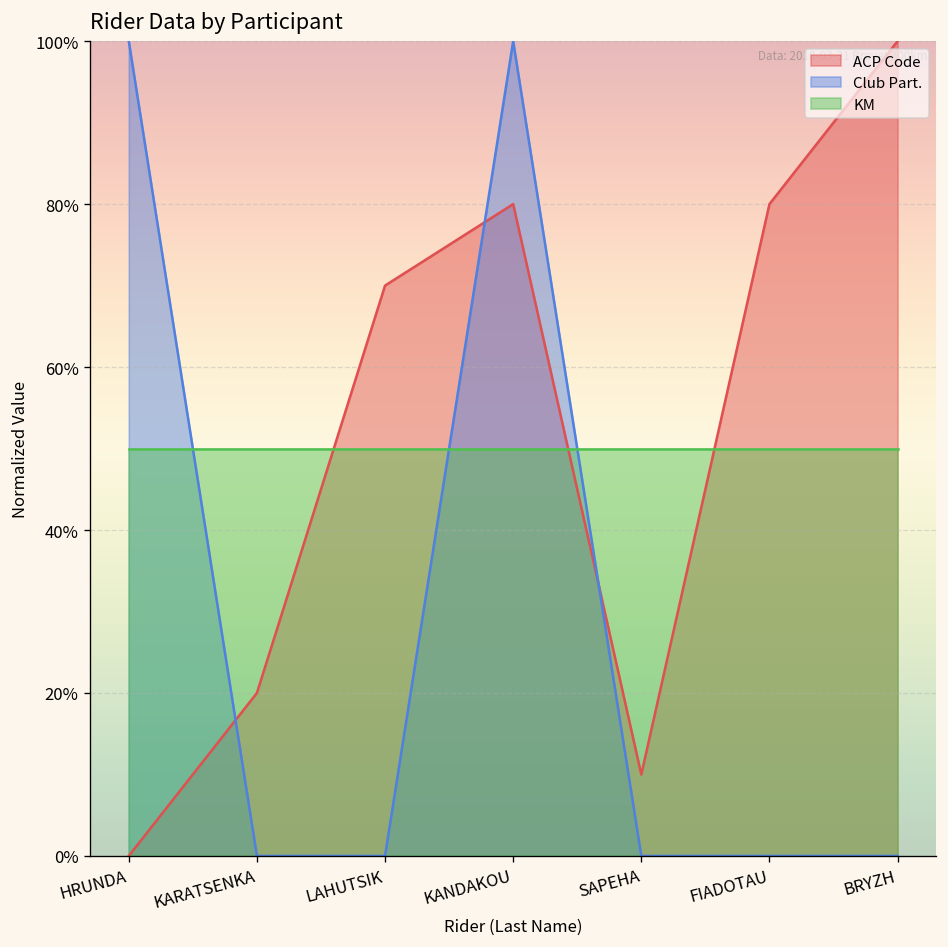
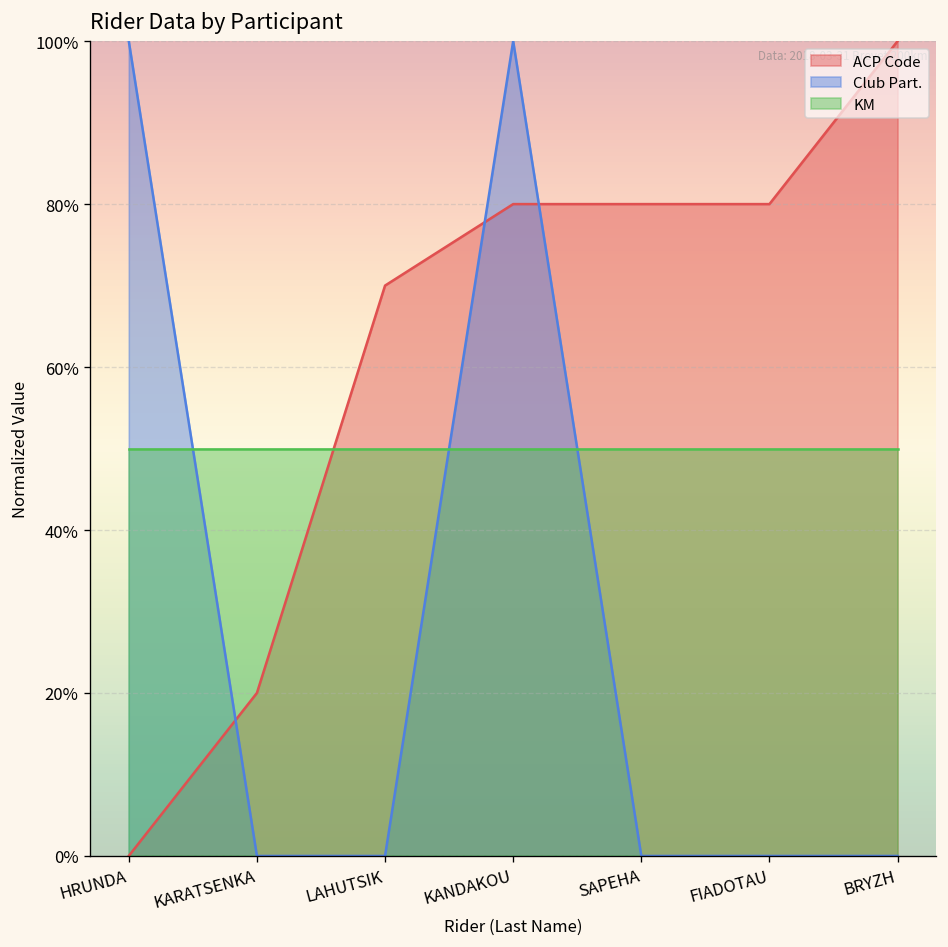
  {
    "ACP Code": {
      "HRUNDA": "0%",
      "KARATSENKA": "20%",
      "LAHUTSIK": "70%",
      "KANDAKOU": "80%",
-     "SAPEHA": "10%",
+     "SAPEHA": "80%",
      "FIADOTAU": "80%"
    },
    "Club Part.": {
      "HRUNDA": "100%",
      "KARATSENKA": "0%",
      "LAHUTSIK": "0%",
      "KANDAKOU": "100%",
      "SAPEHA": "0%",
      "FIADOTAU": "0%",
      "BRYZH": "0%"
    },
    "KM": {
      "HRUNDA": "50%",
      "KARATSENKA": "50%",
      "LAHUTSIK": "50%",
      "KANDAKOU": "50%",
      "SAPEHA": "50%",
      "FIADOTAU": "50%",
      "BRYZH": "50%"
    }
  }
